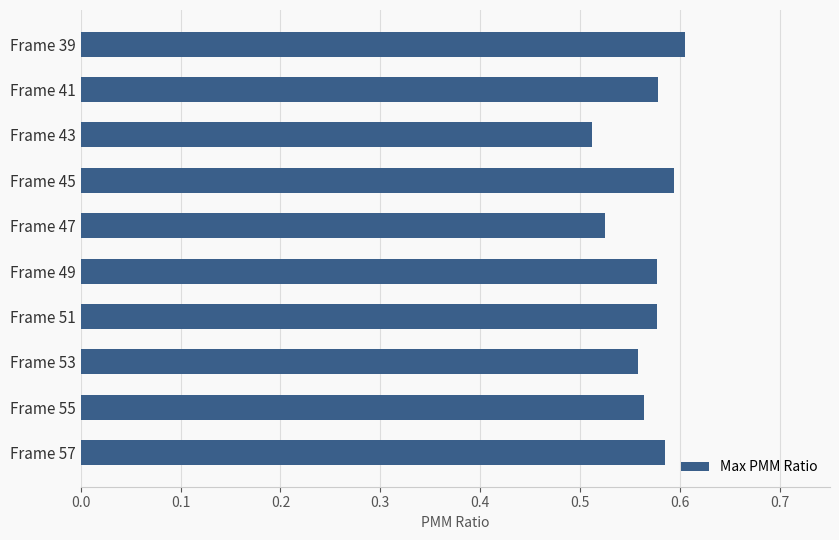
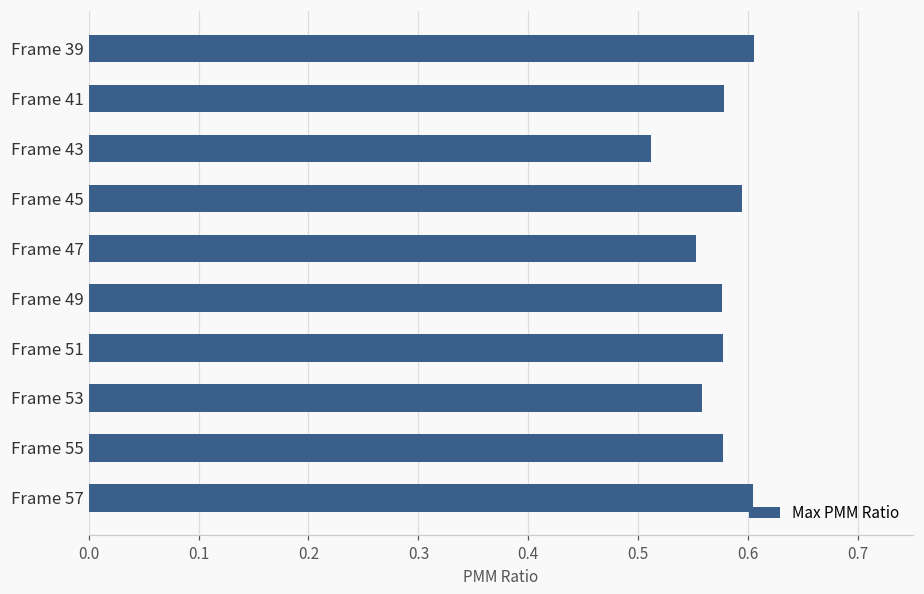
  {
    "Frame 39": 0.60,
    "Frame 41": 0.58,
    "Frame 43": 0.51,
    "Frame 45": 0.59,
-   "Frame 47": 0.52,
+   "Frame 47": 0.55,
    "Frame 49": 0.58,
    "Frame 51": 0.58,
    "Frame 53": 0.56,
-   "Frame 55": 0.56,
-   "Frame 57": 0.59
+   "Frame 55": 0.58,
+   "Frame 57": 0.60
  }
